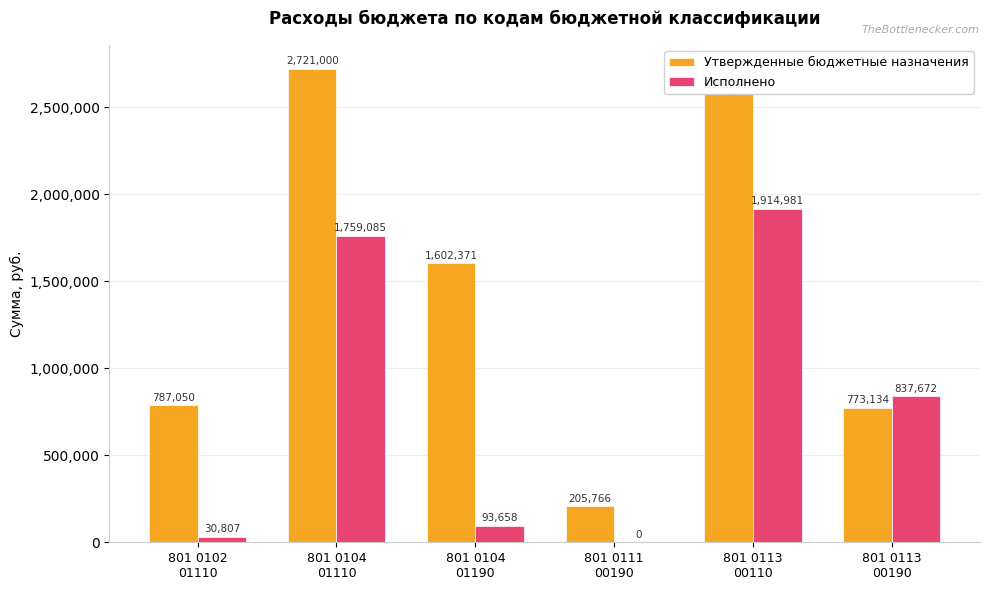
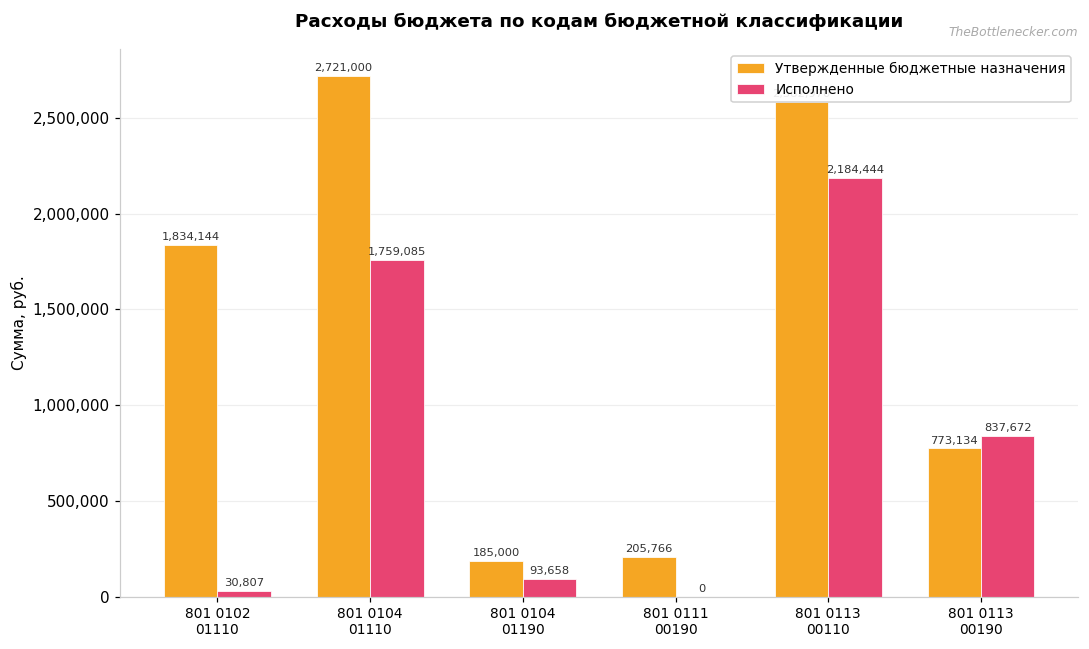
  {
    "Утвержденные бюджетные назначения": {
-     "801 0102 01110": "787,050",
+     "801 0102 01110": "1,834,144",
      "801 0104 01110": "2,721,000",
-     "801 0104 01190": "1,602,371",
+     "801 0104 01190": "185,000",
      "801 0111 00190": "205,766",
      "801 0113 00190": "773,134"
    },
    "Исполнено": {
      "801 0102 01110": "30,807",
      "801 0104 01110": "1,759,085",
      "801 0104 01190": "93,658",
      "801 0111 00190": "0",
-     "801 0113 00110": "1,914,981",
+     "801 0113 00110": "2,184,444",
      "801 0113 00190": "837,672"
    }
  }
